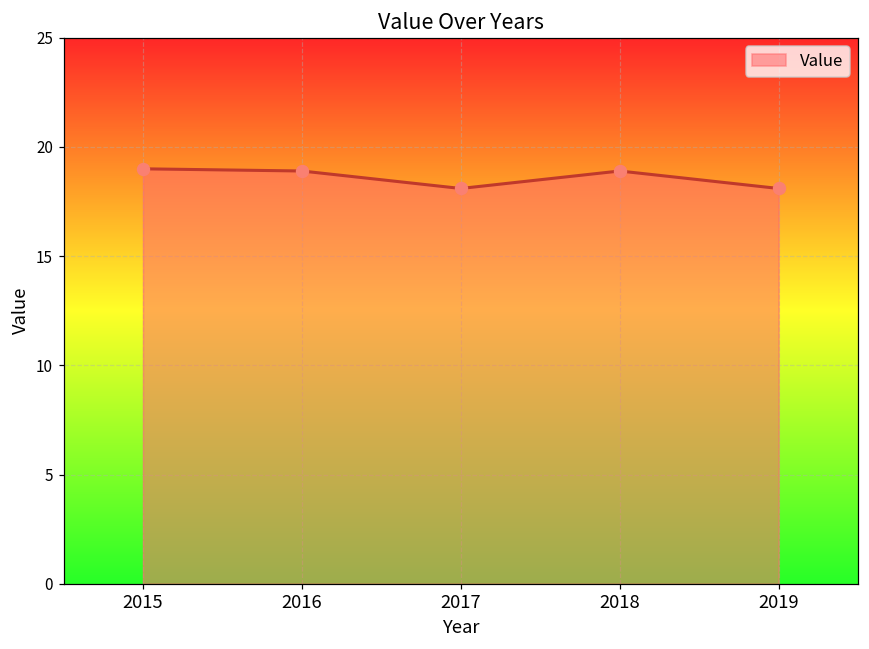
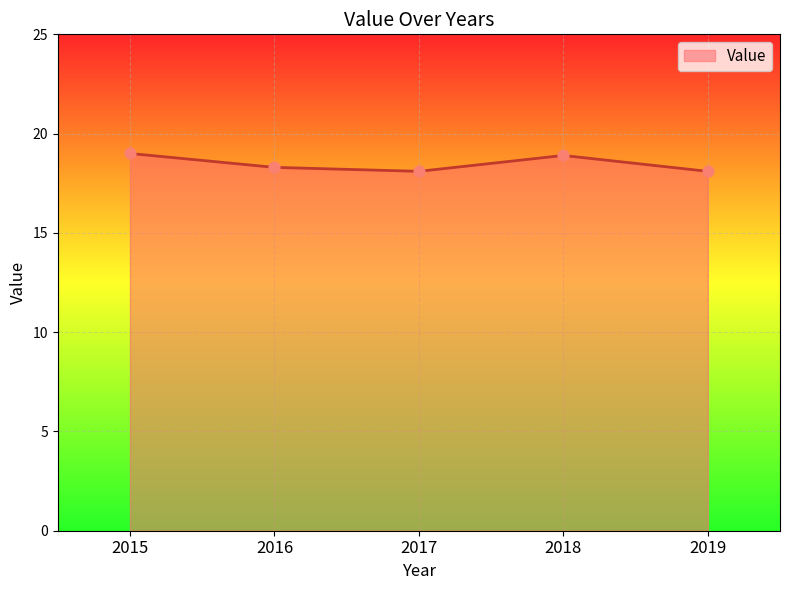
  {
    "2015": 19.0,
-   "2016": 18.9,
+   "2016": 18.3,
    "2017": 18.1,
    "2018": 18.9,
    "2019": 18.1
  }
